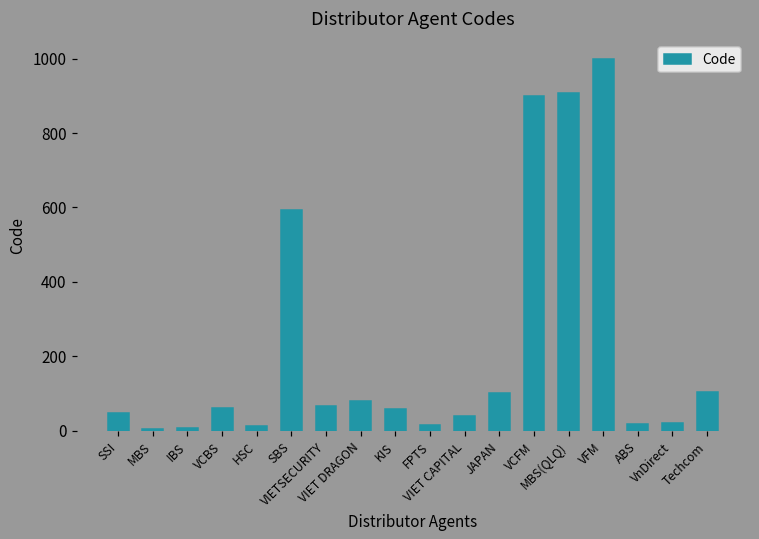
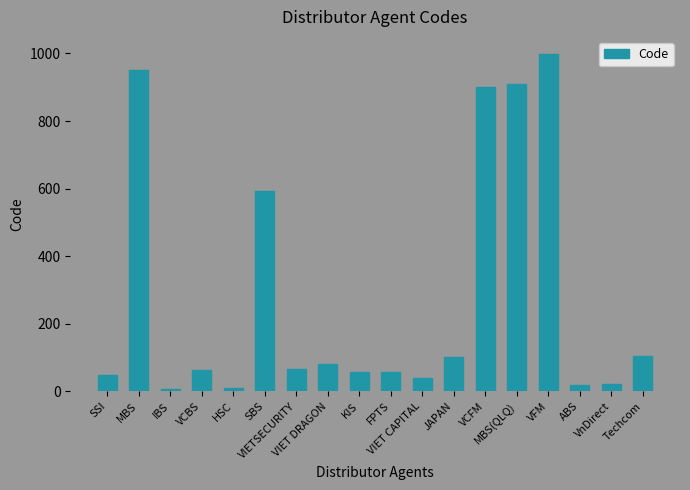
  {
    "SSI": 50,
-   "MBS": 10,
+   "MBS": 950,
    "VCBS": 60,
    "HSC": 10,
    "SBS": 590,
    "VIETSECURITY": 70,
    "VIET DRAGON": 80,
    "KIS": 60,
-   "FPTS": 10,
+   "FPTS": 60,
    "VIET CAPITAL": 40,
    "JAPAN": 100,
    "VCFM": 900,
    "MBS(QLQ)": 910,
    "VFM": 1000,
    "ABS": 20,
    "VnDirect": 20,
    "Techcom": 110
  }
